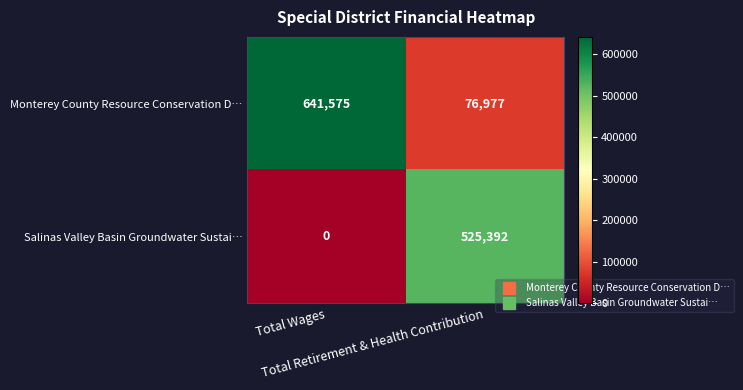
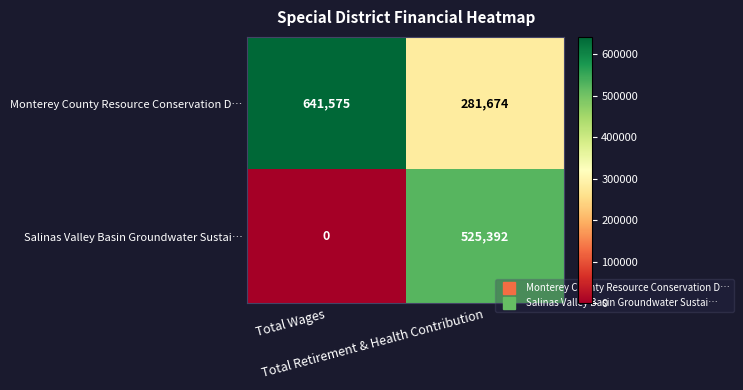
  {
    "Monterey County Resource Conservation D…": {
      "Total Wages": "641,575",
-     "Total Retirement & Health Contribution": "76,977"
+     "Total Retirement & Health Contribution": "281,674"
    },
    "Salinas Valley Basin Groundwater Sustai…": {
      "Total Wages": "0",
      "Total Retirement & Health Contribution": "525,392"
    }
  }
